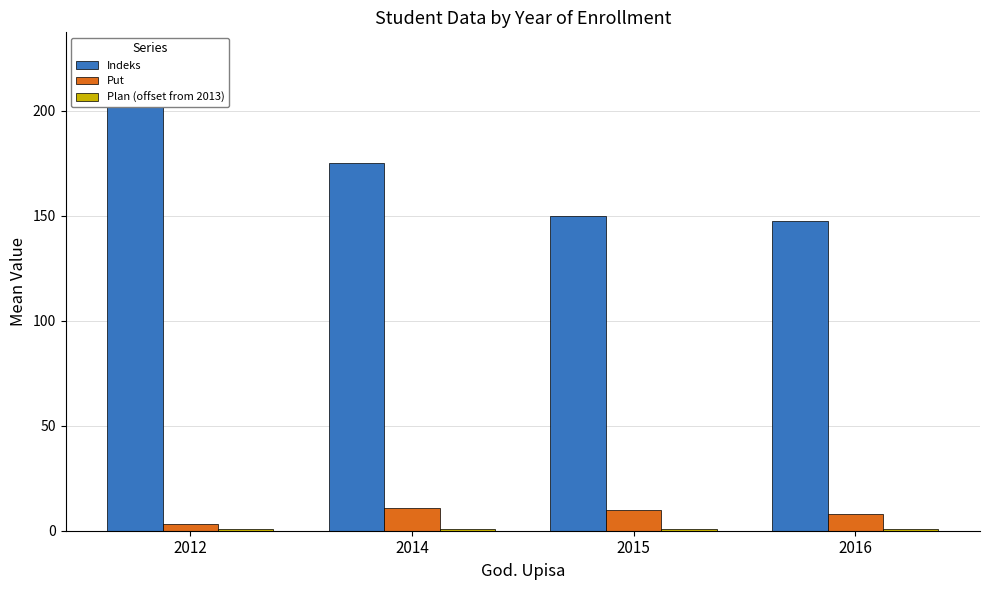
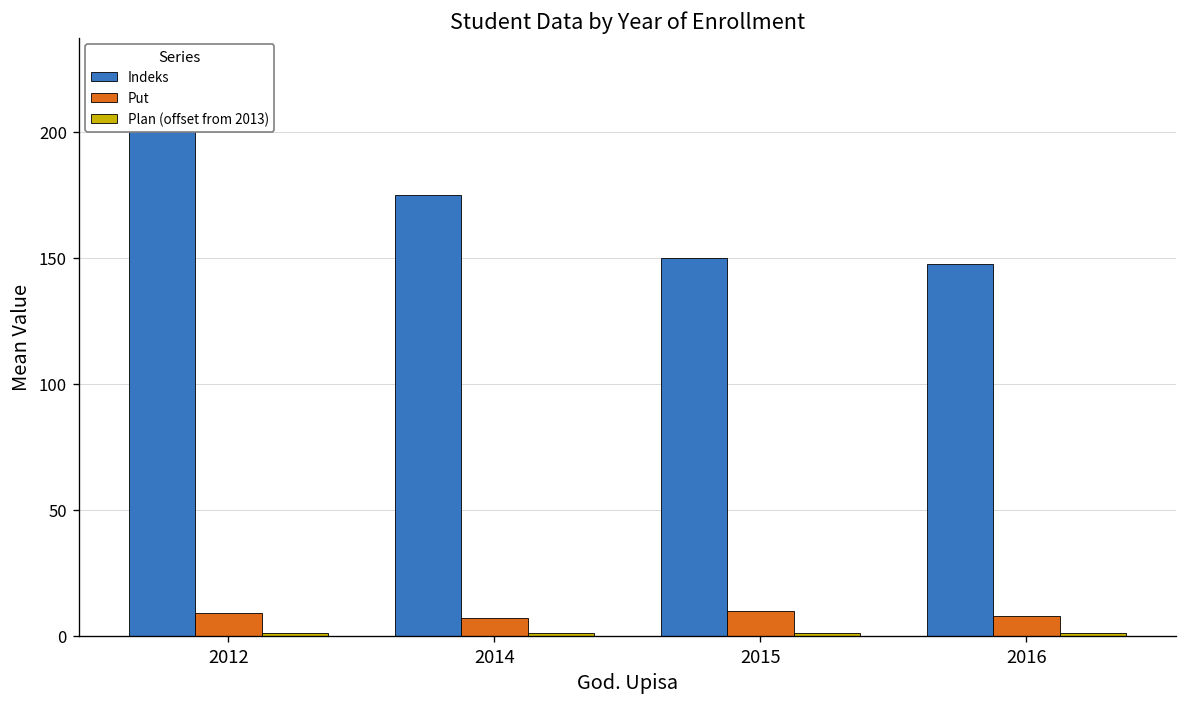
  {
    "Indeks": {
      "2014": 175,
      "2015": 150,
      "2016": 148
    },
    "Put": {
-     "2012": 3,
-     "2014": 11,
+     "2012": 9,
+     "2014": 7,
      "2015": 10,
      "2016": 8
    }
  }
